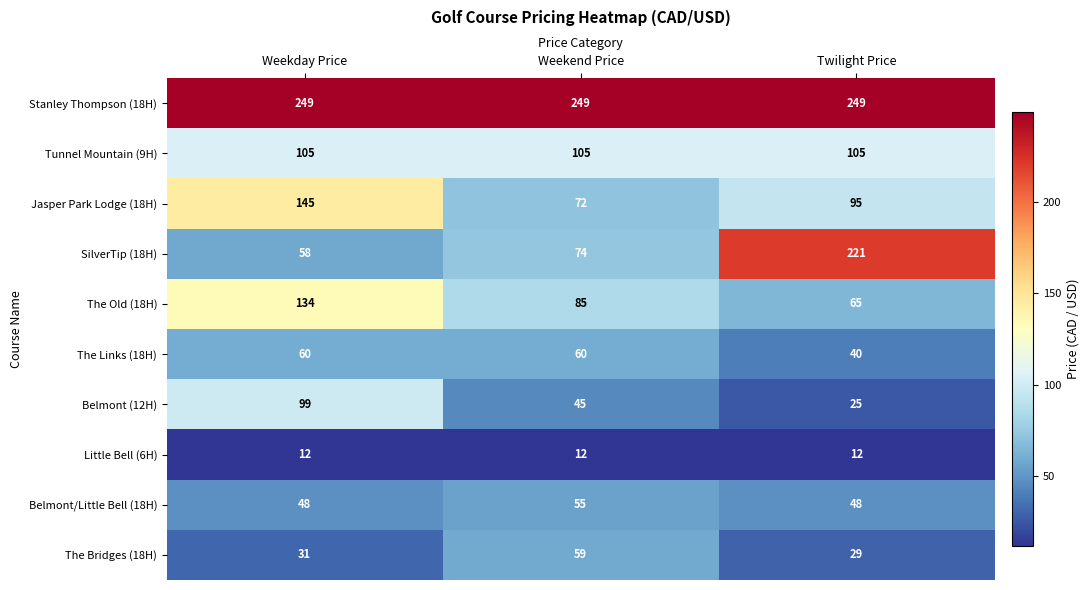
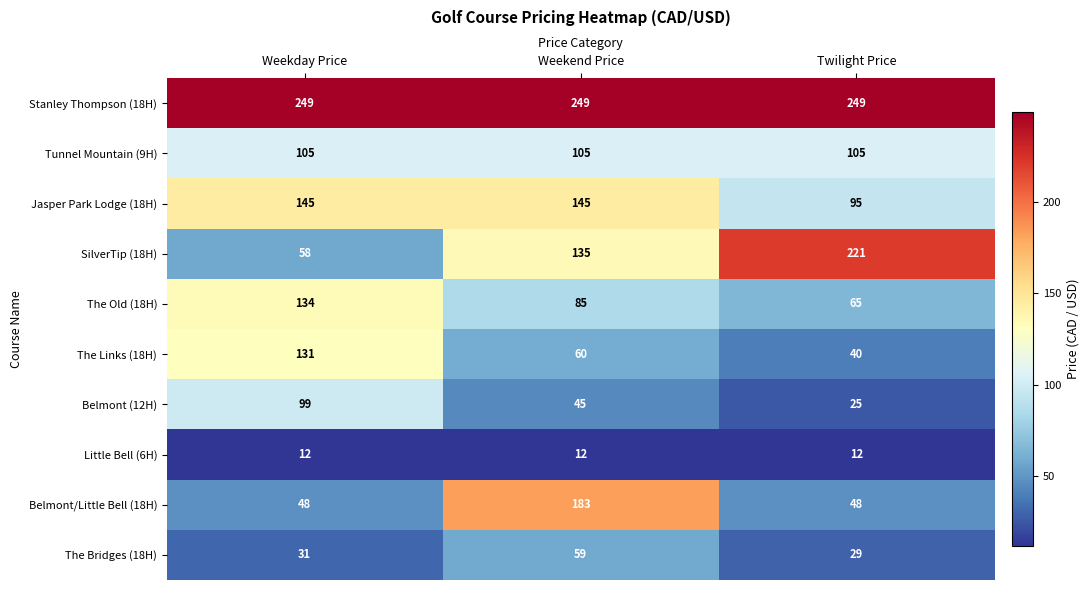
  {
    "Stanley Thompson (18H)": {
      "Weekday Price": 249,
      "Weekend Price": 249,
      "Twilight Price": 249
    },
    "Tunnel Mountain (9H)": {
      "Weekday Price": 105,
      "Weekend Price": 105,
      "Twilight Price": 105
    },
    "Jasper Park Lodge (18H)": {
      "Weekday Price": 145,
-     "Weekend Price": 72,
+     "Weekend Price": 145,
      "Twilight Price": 95
    },
    "SilverTip (18H)": {
      "Weekday Price": 58,
-     "Weekend Price": 74,
+     "Weekend Price": 135,
      "Twilight Price": 221
    },
    "The Old (18H)": {
      "Weekday Price": 134,
      "Weekend Price": 85,
      "Twilight Price": 65
    },
    "The Links (18H)": {
-     "Weekday Price": 60,
+     "Weekday Price": 131,
      "Weekend Price": 60,
      "Twilight Price": 40
    },
    "Belmont (12H)": {
      "Weekday Price": 99,
      "Weekend Price": 45,
      "Twilight Price": 25
    },
    "Little Bell (6H)": {
      "Weekday Price": 12,
      "Weekend Price": 12,
      "Twilight Price": 12
    },
    "Belmont/Little Bell (18H)": {
      "Weekday Price": 48,
-     "Weekend Price": 55,
+     "Weekend Price": 183,
      "Twilight Price": 48
    },
    "The Bridges (18H)": {
      "Weekday Price": 31,
      "Weekend Price": 59,
      "Twilight Price": 29
    }
  }
